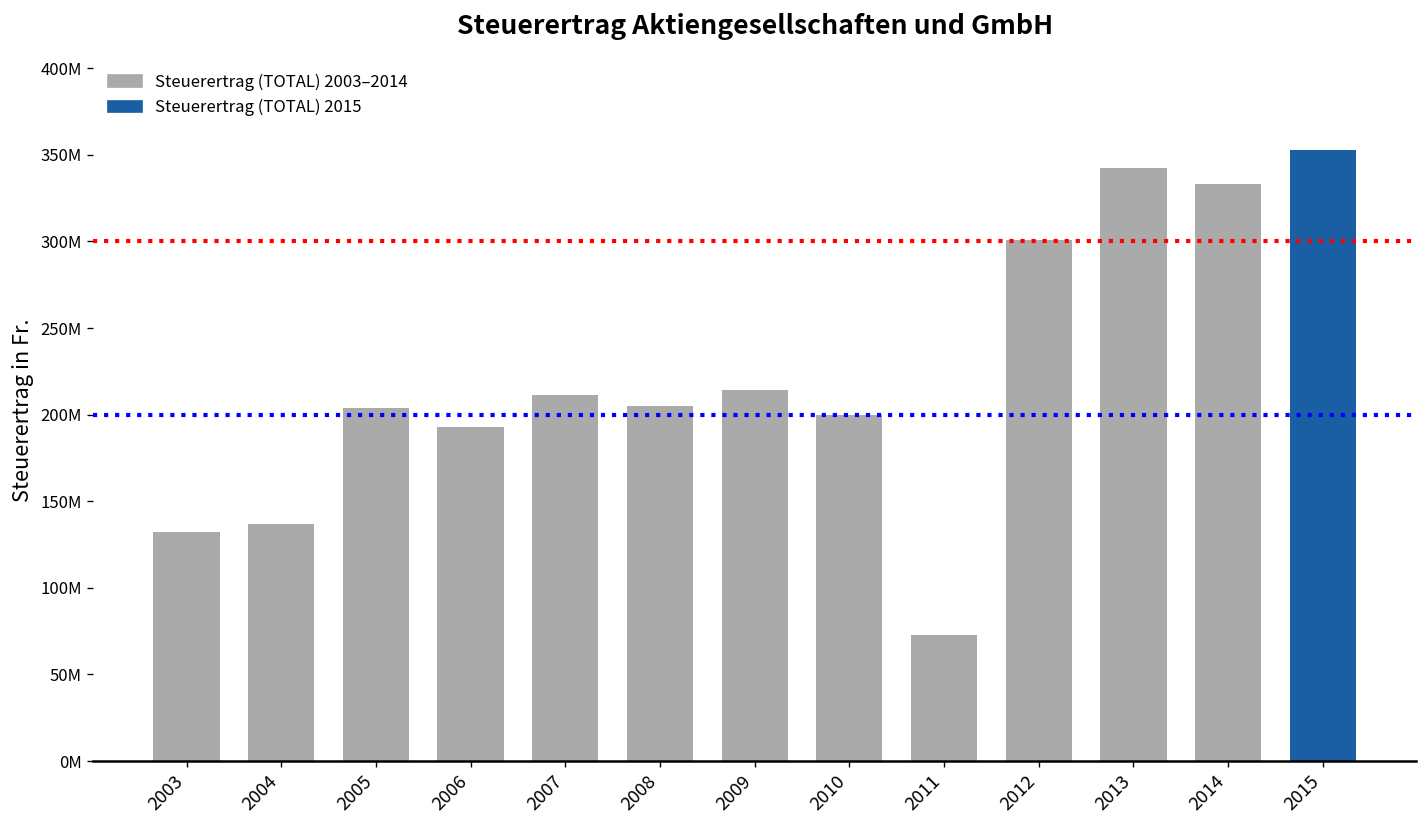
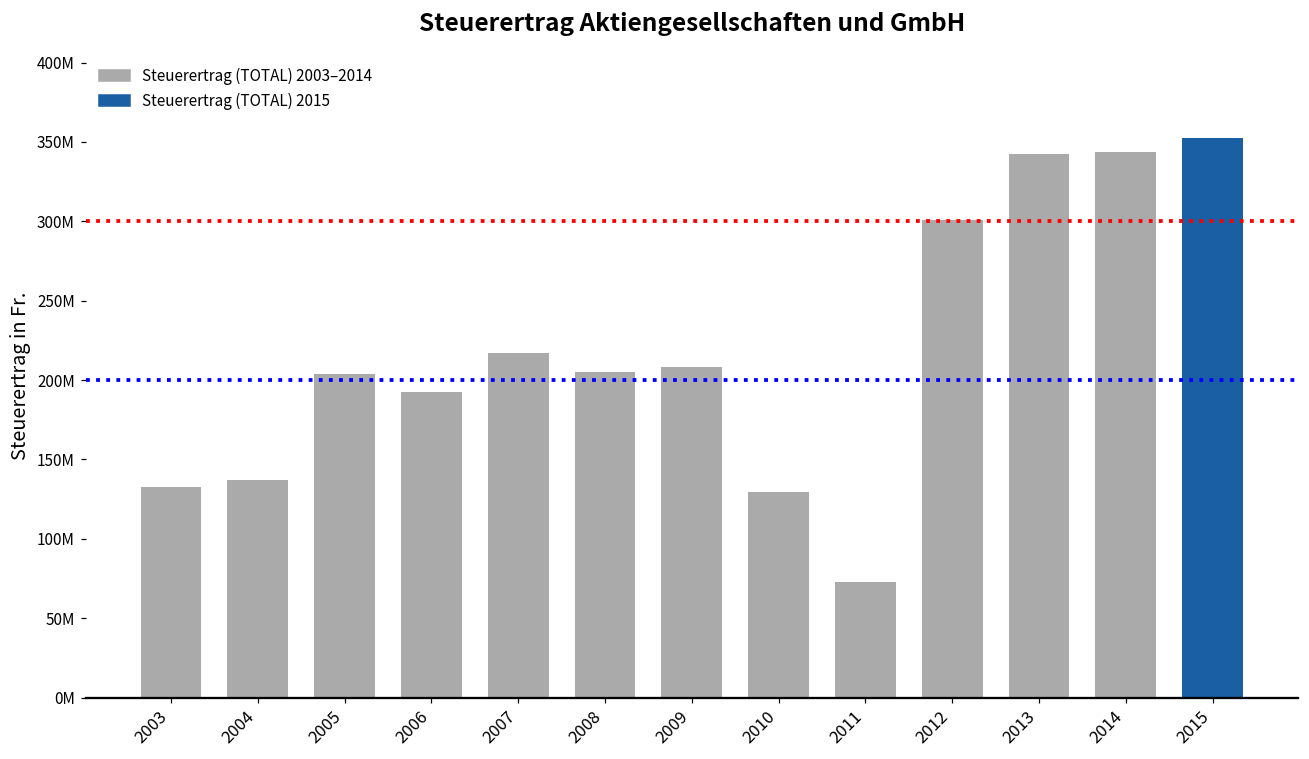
  {
    "2003": 132000000,
    "2004": 137000000,
    "2005": 204000000,
    "2006": 193000000,
-   "2007": 211000000,
+   "2007": 217000000,
    "2008": 205000000,
-   "2009": 214000000,
-   "2010": 200000000,
+   "2009": 208000000,
+   "2010": 129000000,
    "2011": 73000000,
    "2012": 301000000,
    "2013": 342000000,
-   "2014": 333000000,
+   "2014": 344000000,
    "2015": 353000000
  }
